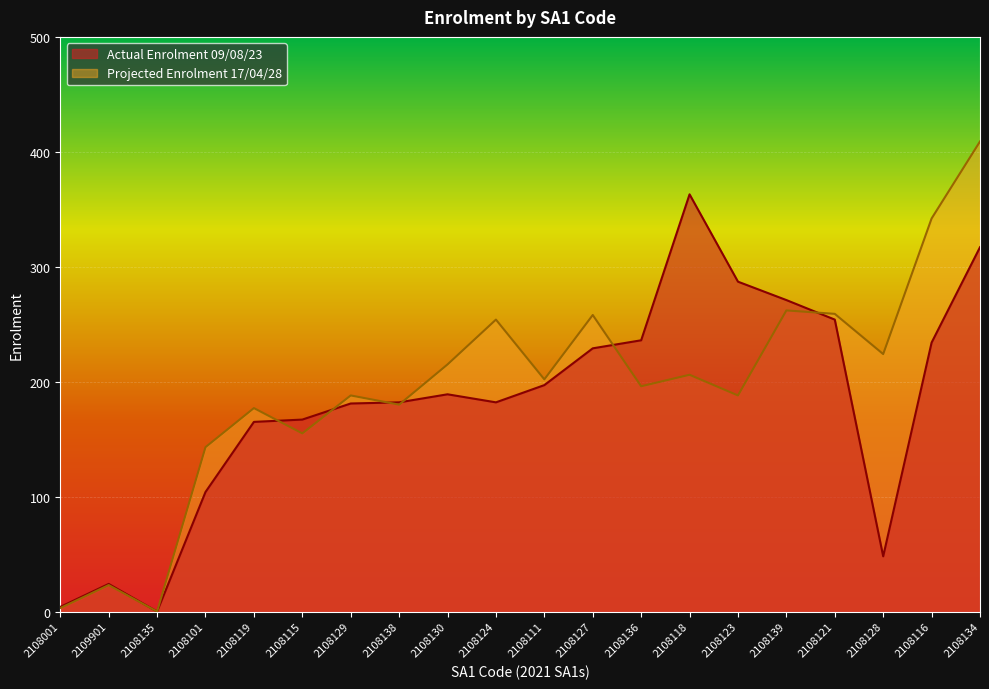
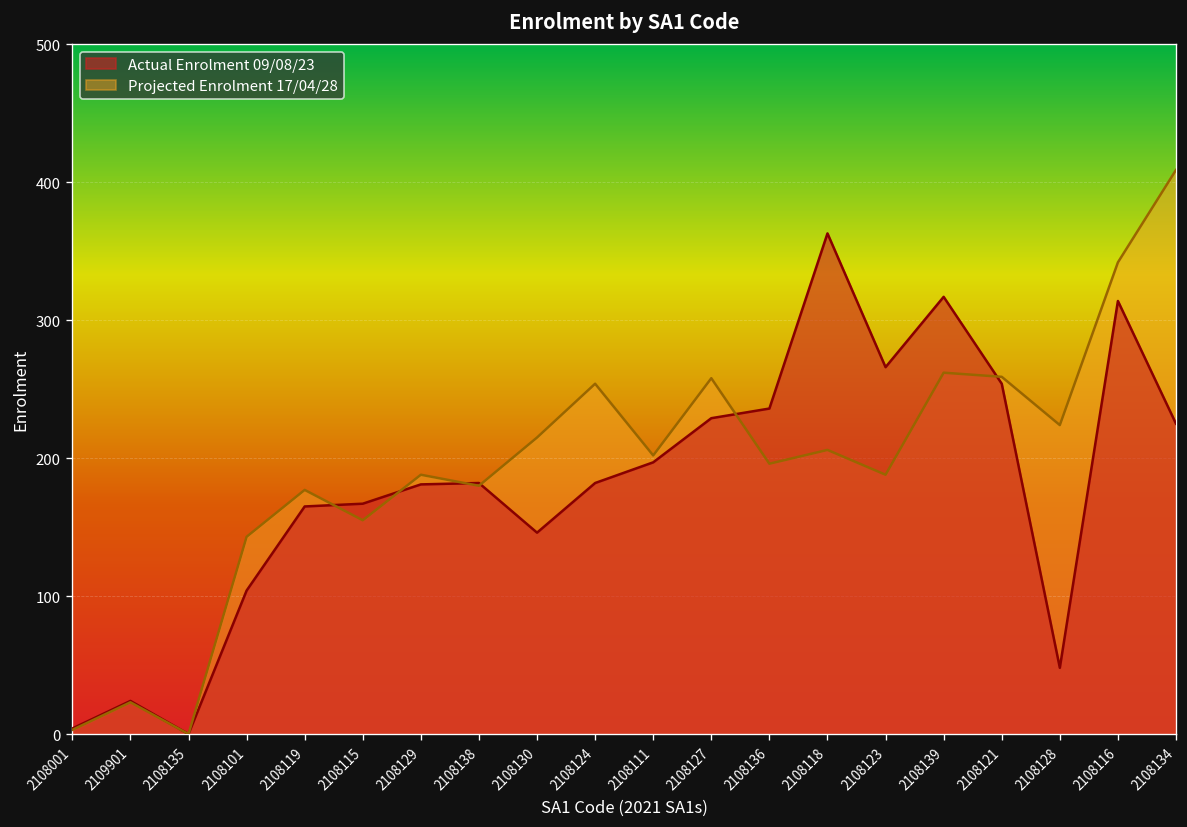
  {
    "Actual Enrolment 09/08/23": {
      "2108101": 104,
      "2108119": 165,
      "2108115": 167,
      "2108129": 181,
-     "2108130": 189,
+     "2108130": 146,
      "2108124": 182,
      "2108111": 197,
      "2108127": 229,
      "2108136": 236,
      "2108118": 363,
-     "2108123": 287,
-     "2108139": 271,
+     "2108123": 266,
+     "2108139": 317,
      "2108121": 254,
      "2108128": 48,
-     "2108116": 234,
-     "2108134": 317
+     "2108116": 314,
+     "2108134": 225
    },
    "Projected Enrolment 17/04/28": {
      "2108101": 143,
      "2108119": 177,
      "2108115": 155,
      "2108129": 188,
      "2108130": 215,
      "2108124": 254,
      "2108111": 202,
      "2108127": 258,
      "2108136": 196,
      "2108118": 206,
      "2108123": 188,
      "2108139": 262,
      "2108121": 259,
      "2108128": 224,
      "2108116": 342,
      "2108134": 409
    }
  }
